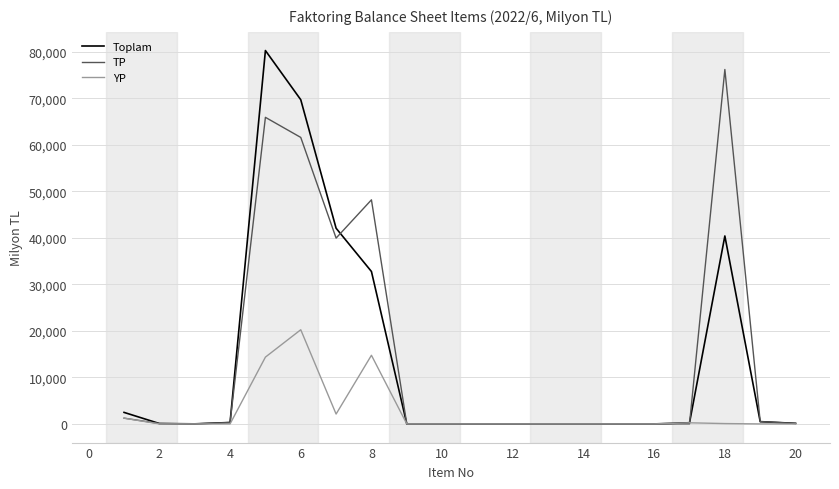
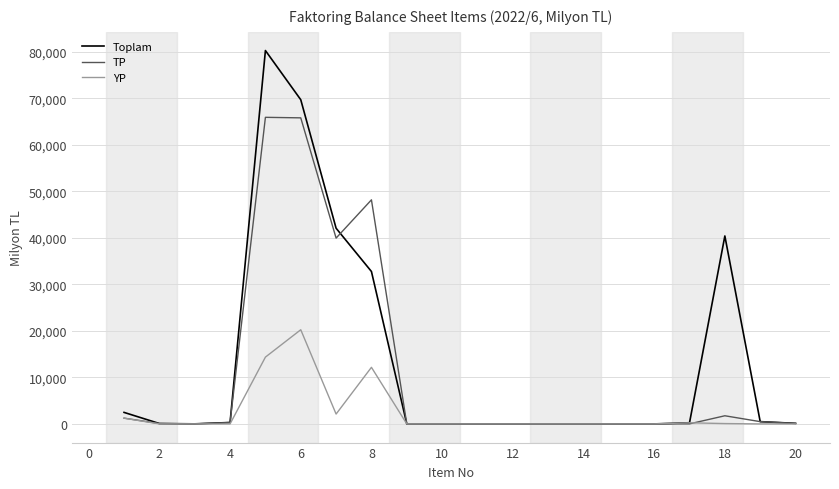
  {
    "Toplam": {
      "6": "70,000",
      "8": "33,000",
      "18": "40,000"
    },
    "TP": {
-     "6": "62,000",
+     "6": "66,000",
      "8": "48,000",
-     "18": "76,000"
+     "18": "2,000"
    },
    "YP": {
      "6": "20,000",
-     "8": "15,000",
+     "8": "12,000",
      "18": "0"
    }
  }
